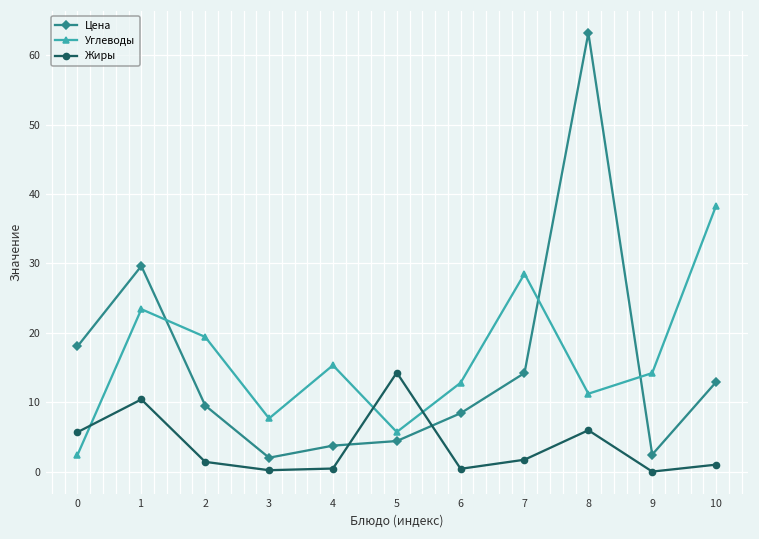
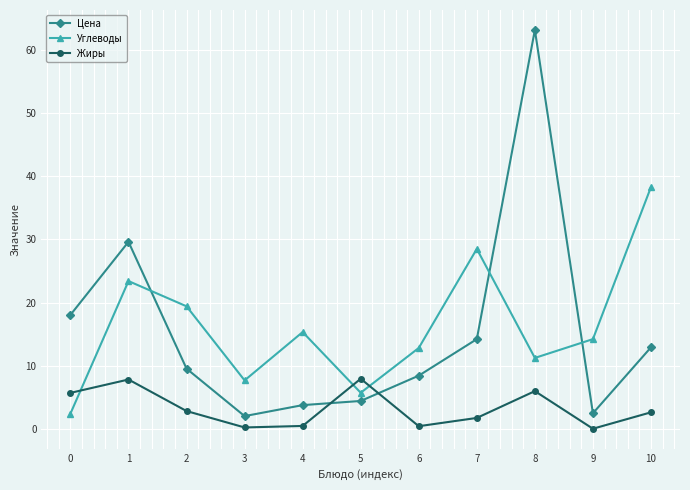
  {
    "Жиры": {
      "0": 6,
-     "1": 10,
-     "2": 1,
+     "1": 8,
+     "2": 3,
      "3": 0,
      "4": 0,
-     "5": 14,
+     "5": 8,
      "6": 0,
      "7": 2,
      "8": 6,
      "9": 0,
-     "10": 1
+     "10": 3
    }
  }
